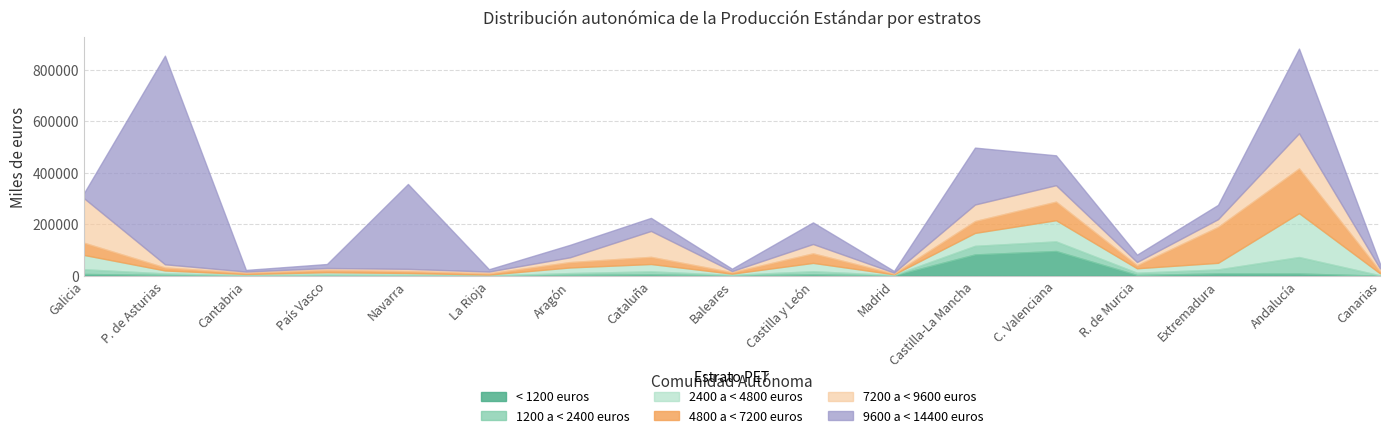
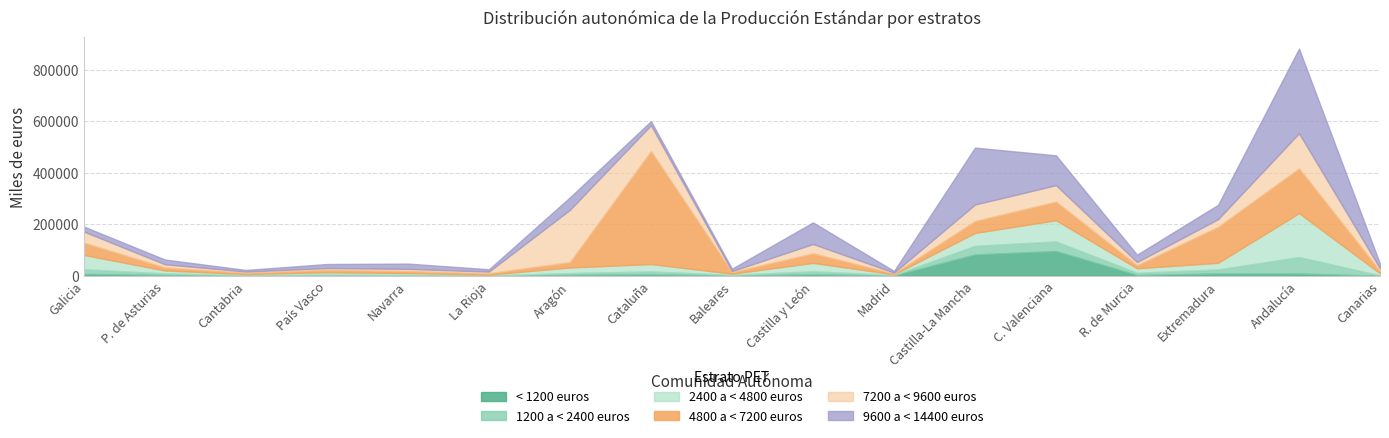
  {
    "< 1200 euros": {
      "Castilla-La Mancha": 80000,
      "C. Valenciana": 100000
    },
    "4800 a < 7200 euros": {
      "Galicia": 50000,
      "P. de Asturias": 10000,
      "Aragón": 20000,
-     "Cataluña": 30000,
+     "Cataluña": 440000,
      "Castilla y León": 40000,
      "Castilla-La Mancha": 50000,
      "C. Valenciana": 70000,
      "R. de Murcia": 10000,
      "Extremadura": 140000,
      "Andalucía": 170000
    },
    "7200 a < 9600 euros": {
-     "Galicia": 170000,
+     "Galicia": 40000,
      "P. de Asturias": 10000,
-     "Aragón": 20000,
+     "Aragón": 200000,
      "Cataluña": 100000,
      "Castilla y León": 40000,
      "Castilla-La Mancha": 60000,
      "C. Valenciana": 60000,
      "R. de Murcia": 10000,
      "Extremadura": 30000,
      "Andalucía": 140000,
      "Canarias": 10000
    },
    "9600 a < 14400 euros": {
      "Galicia": 20000,
-     "P. de Asturias": 810000,
+     "P. de Asturias": 20000,
      "País Vasco": 20000,
-     "Navarra": 330000,
+     "Navarra": 20000,
      "Aragón": 50000,
-     "Cataluña": 50000,
+     "Cataluña": 20000,
      "Castilla y León": 80000,
      "Castilla-La Mancha": 220000,
      "C. Valenciana": 120000,
      "R. de Murcia": 30000,
      "Extremadura": 60000,
      "Andalucía": 330000,
      "Canarias": 20000
    }
  }
